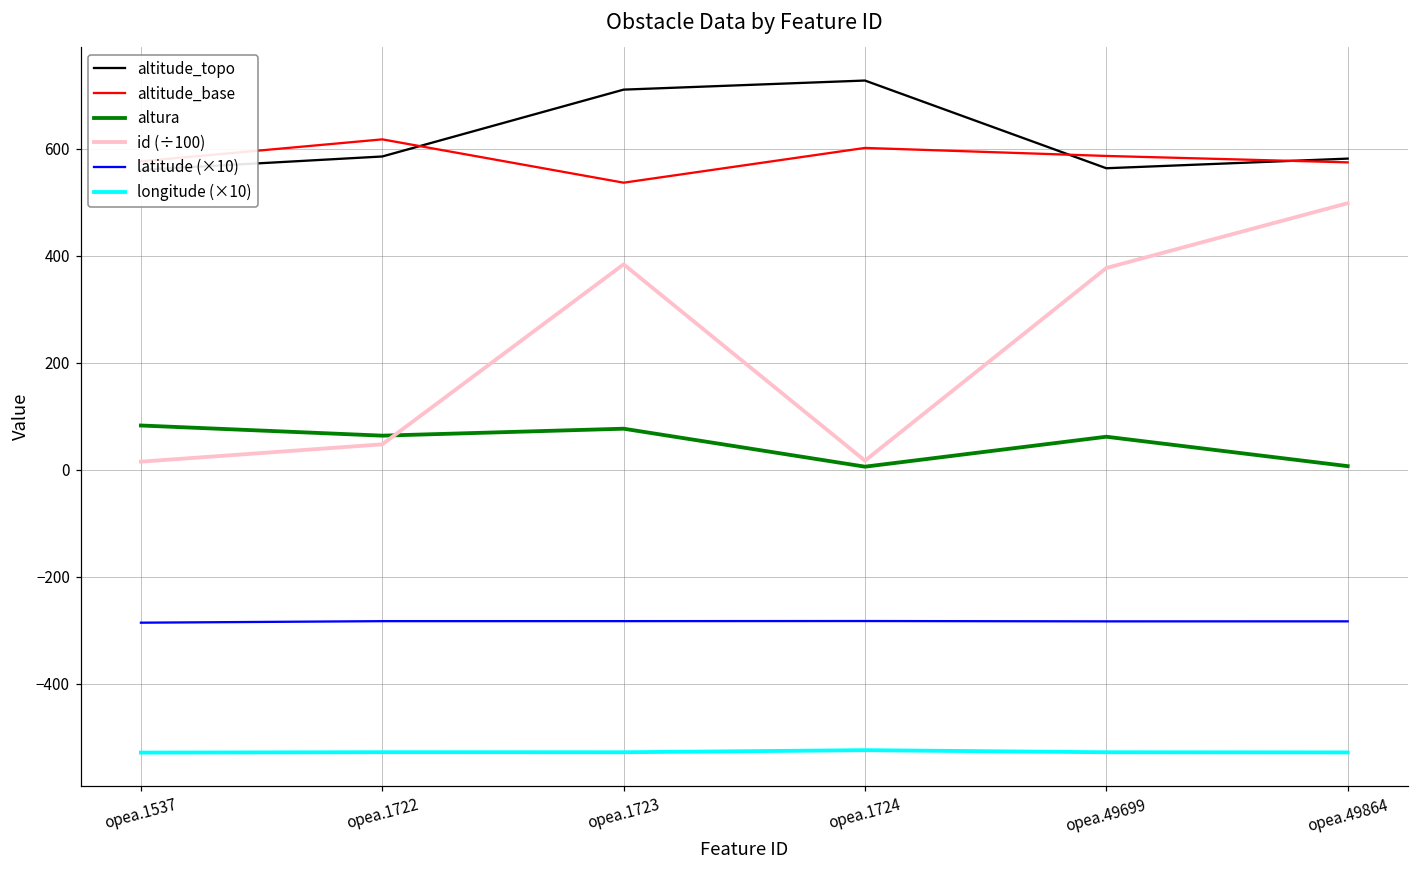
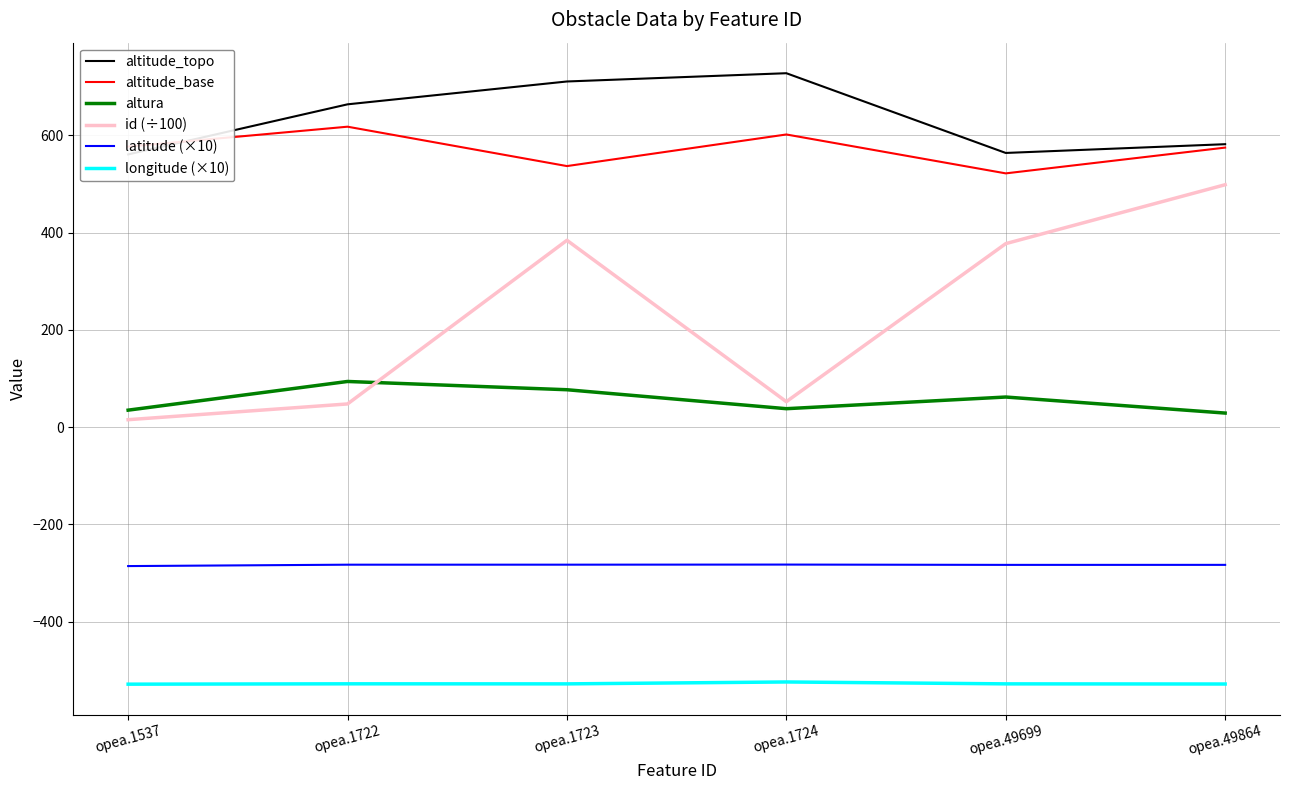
  {
    "altitude_topo": {
-     "opea.1722": 590,
+     "opea.1722": 660,
      "opea.1723": 710,
      "opea.1724": 730,
      "opea.49699": 560,
      "opea.49864": 580
    },
    "altitude_base": {
      "opea.1722": 620,
      "opea.1723": 540,
      "opea.1724": 600,
-     "opea.49699": 590,
+     "opea.49699": 520,
      "opea.49864": 580
    },
    "altura": {
-     "opea.1537": 80,
-     "opea.1722": 60,
+     "opea.1537": 40,
+     "opea.1722": 90,
      "opea.1723": 80,
-     "opea.1724": 10,
+     "opea.1724": 40,
      "opea.49699": 60,
-     "opea.49864": 10
+     "opea.49864": 30
    },
    "id (÷100)": {
      "opea.1537": 20,
      "opea.1722": 50,
      "opea.1723": 380,
-     "opea.1724": 20,
+     "opea.1724": 50,
      "opea.49699": 380,
      "opea.49864": 500
    },
    "latitude (×10)": {
      "opea.1537": -290,
      "opea.1722": -280,
      "opea.1723": -280,
      "opea.1724": -280,
      "opea.49699": -280,
      "opea.49864": -280
    },
    "longitude (×10)": {
      "opea.1537": -530,
      "opea.1722": -530,
      "opea.1723": -530,
      "opea.1724": -520,
      "opea.49699": -530,
      "opea.49864": -530
    }
  }
